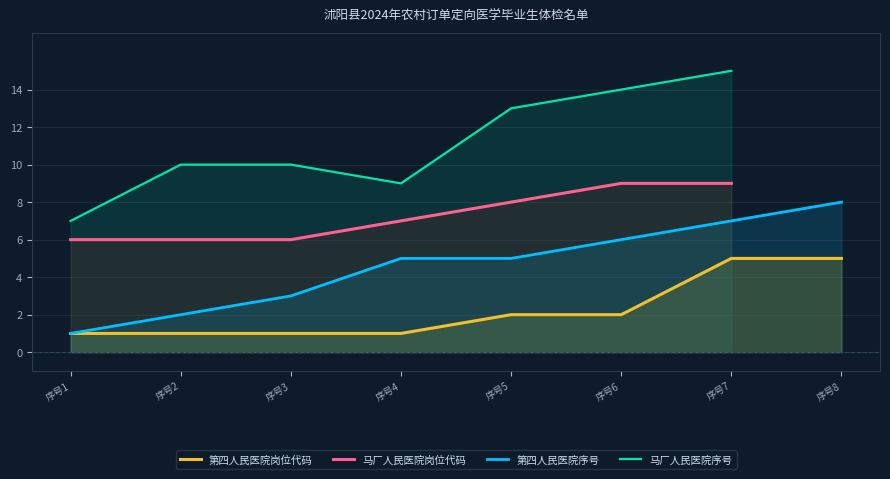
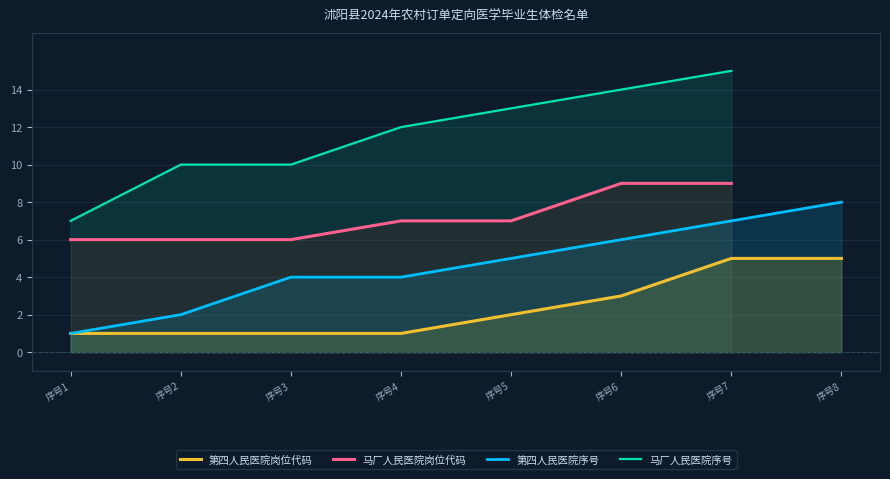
  {
    "第四人民医院岗位代码": {
      "序号2": 1,
      "序号3": 1,
      "序号4": 1,
      "序号5": 2,
-     "序号6": 2,
+     "序号6": 3,
      "序号7": 5,
      "序号8": 5
    },
    "马厂人民医院岗位代码": {
      "序号1": 6,
      "序号2": 6,
      "序号3": 6,
      "序号4": 7,
-     "序号5": 8,
+     "序号5": 7,
      "序号6": 9,
      "序号7": 9
    },
    "第四人民医院序号": {
      "序号2": 2,
-     "序号3": 3,
-     "序号4": 5,
+     "序号3": 4,
+     "序号4": 4,
      "序号5": 5,
      "序号6": 6,
      "序号7": 7,
      "序号8": 8
    },
    "马厂人民医院序号": {
      "序号1": 7,
      "序号2": 10,
      "序号3": 10,
-     "序号4": 9,
+     "序号4": 12,
      "序号5": 13,
      "序号6": 14,
      "序号7": 15
    }
  }
